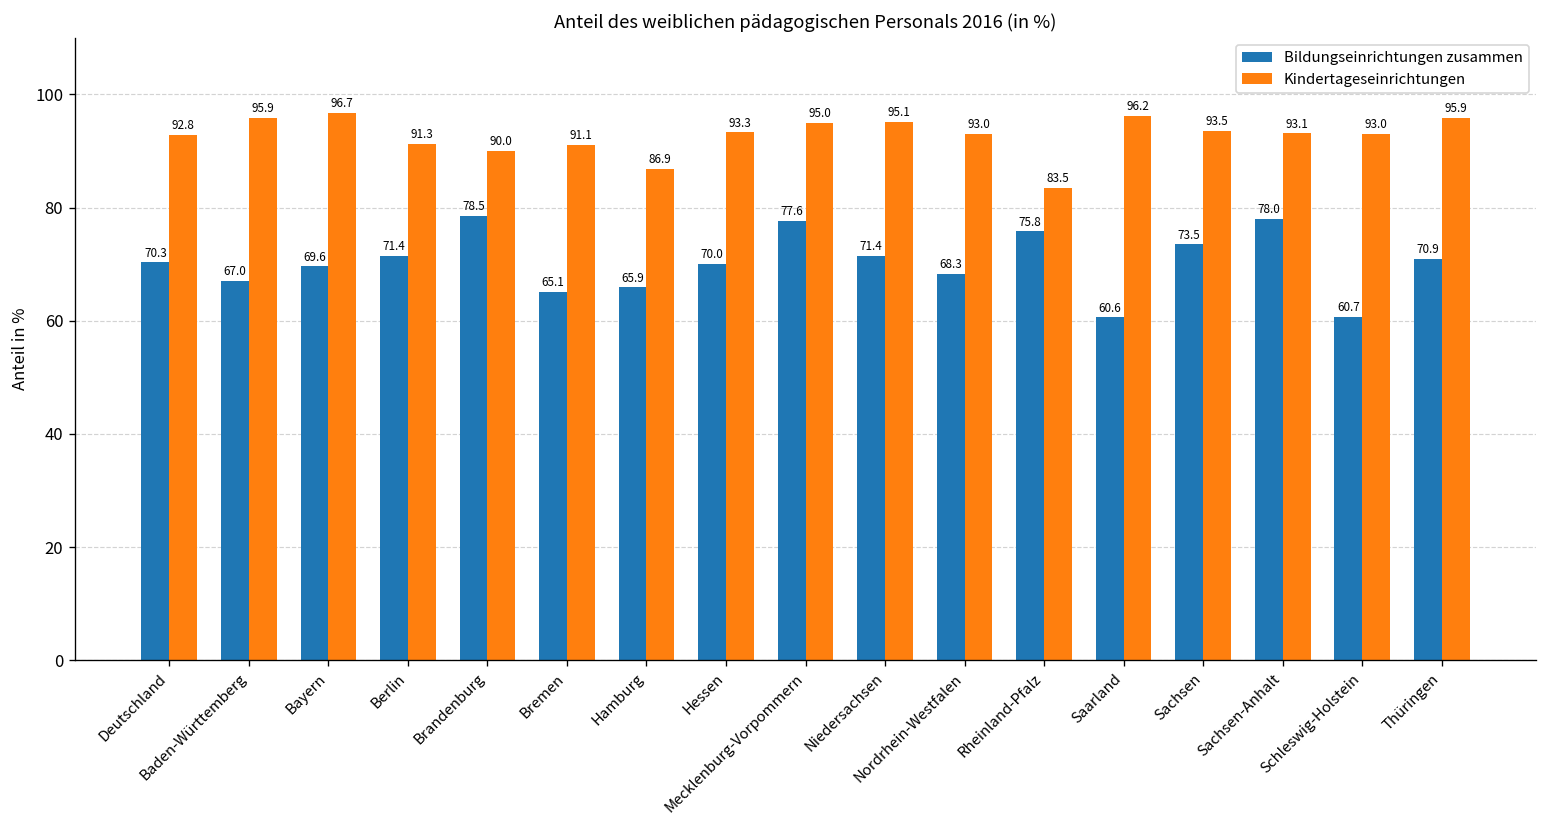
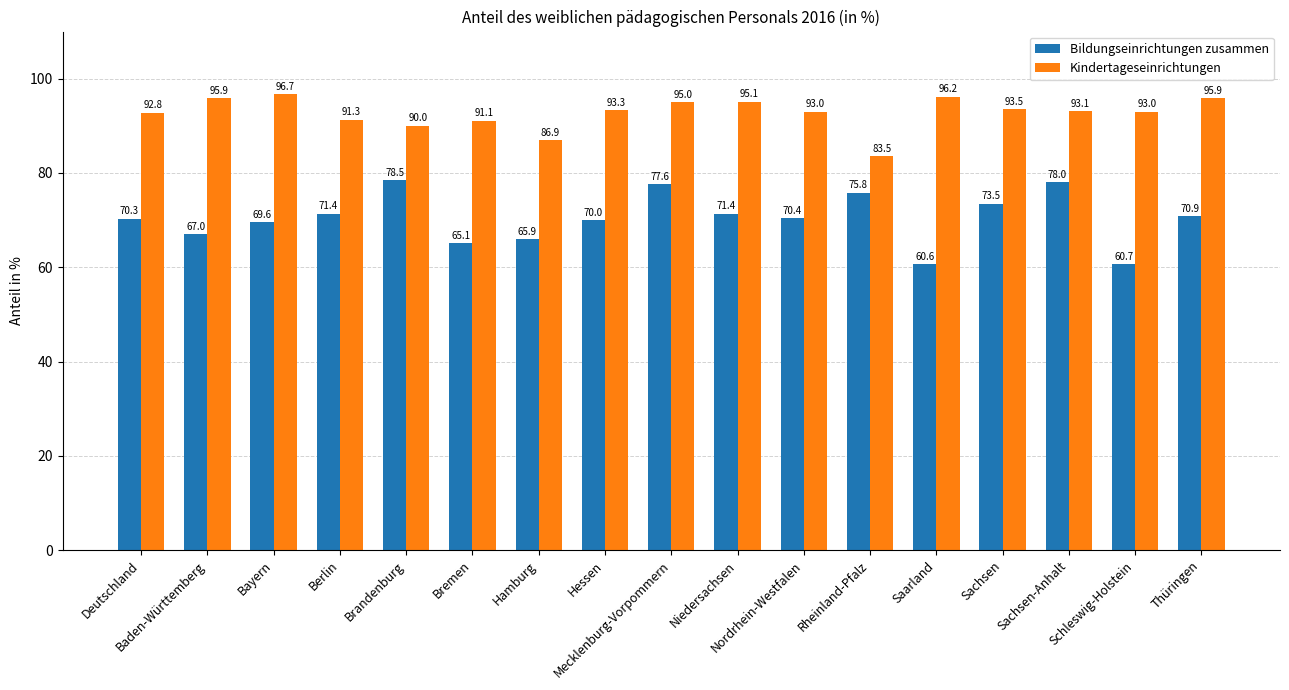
  {
    "Bildungseinrichtungen zusammen": {
      "Deutschland": 70.3,
      "Baden-Württemberg": 67.0,
      "Bayern": 69.6,
      "Berlin": 71.4,
      "Brandenburg": 78.5,
      "Bremen": 65.1,
      "Hamburg": 65.9,
      "Hessen": 70.0,
      "Mecklenburg-Vorpommern": 77.6,
      "Niedersachsen": 71.4,
-     "Nordrhein-Westfalen": 68.3,
+     "Nordrhein-Westfalen": 70.4,
      "Rheinland-Pfalz": 75.8,
      "Saarland": 60.6,
      "Sachsen": 73.5,
      "Sachsen-Anhalt": 78.0,
      "Schleswig-Holstein": 60.7,
      "Thüringen": 70.9
    },
    "Kindertageseinrichtungen": {
      "Deutschland": 92.8,
      "Baden-Württemberg": 95.9,
      "Bayern": 96.7,
      "Berlin": 91.3,
      "Brandenburg": 90.0,
      "Bremen": 91.1,
      "Hamburg": 86.9,
      "Hessen": 93.3,
      "Mecklenburg-Vorpommern": 95.0,
      "Niedersachsen": 95.1,
      "Nordrhein-Westfalen": 93.0,
      "Rheinland-Pfalz": 83.5,
      "Saarland": 96.2,
      "Sachsen": 93.5,
      "Sachsen-Anhalt": 93.1,
      "Schleswig-Holstein": 93.0,
      "Thüringen": 95.9
    }
  }
